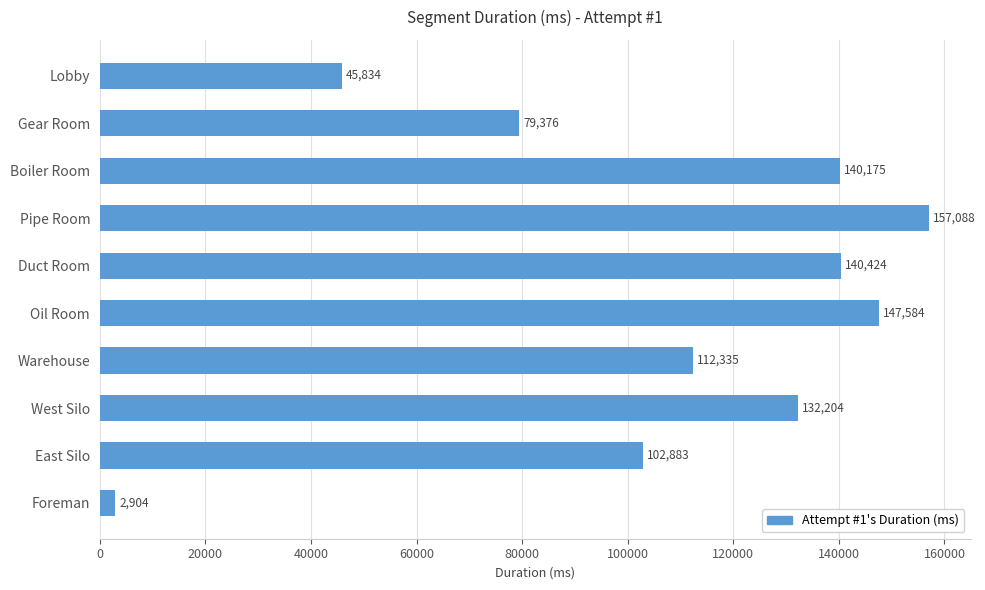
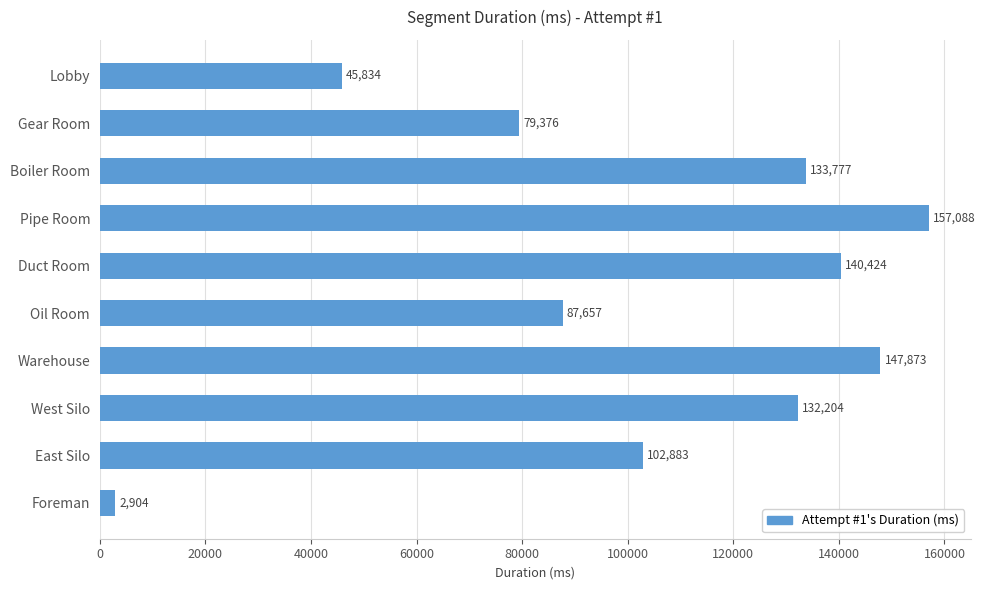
  {
    "Lobby": "45,834",
    "Gear Room": "79,376",
-   "Boiler Room": "140,175",
+   "Boiler Room": "133,777",
    "Pipe Room": "157,088",
    "Duct Room": "140,424",
-   "Oil Room": "147,584",
-   "Warehouse": "112,335",
+   "Oil Room": "87,657",
+   "Warehouse": "147,873",
    "West Silo": "132,204",
    "East Silo": "102,883",
    "Foreman": "2,904"
  }
